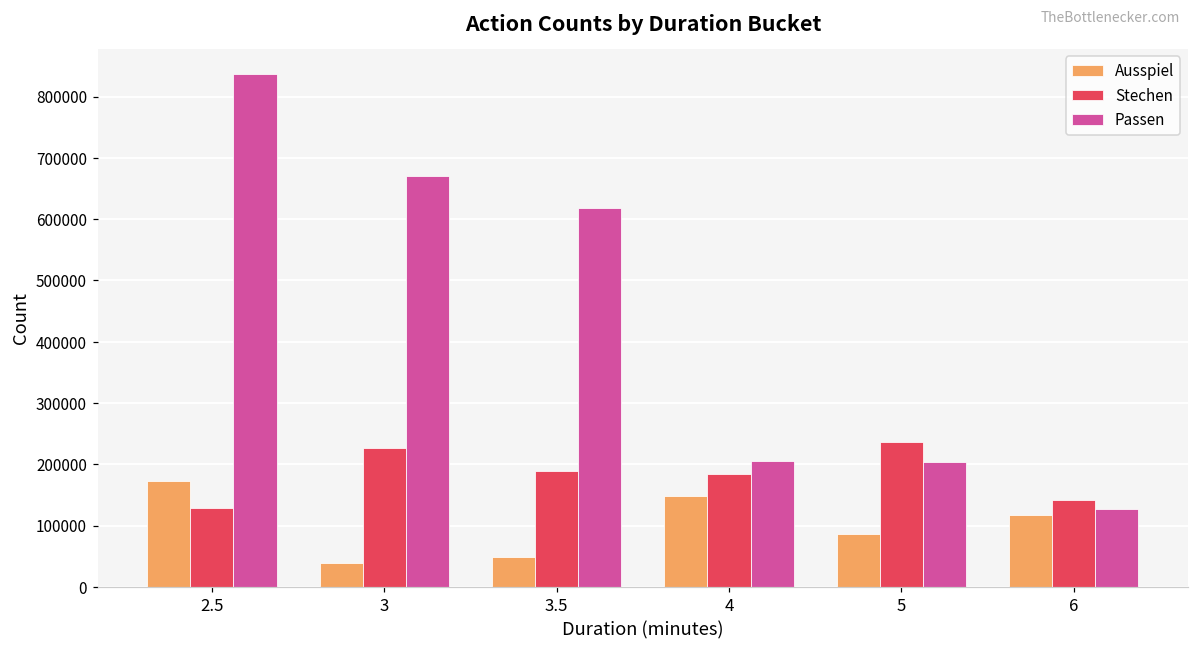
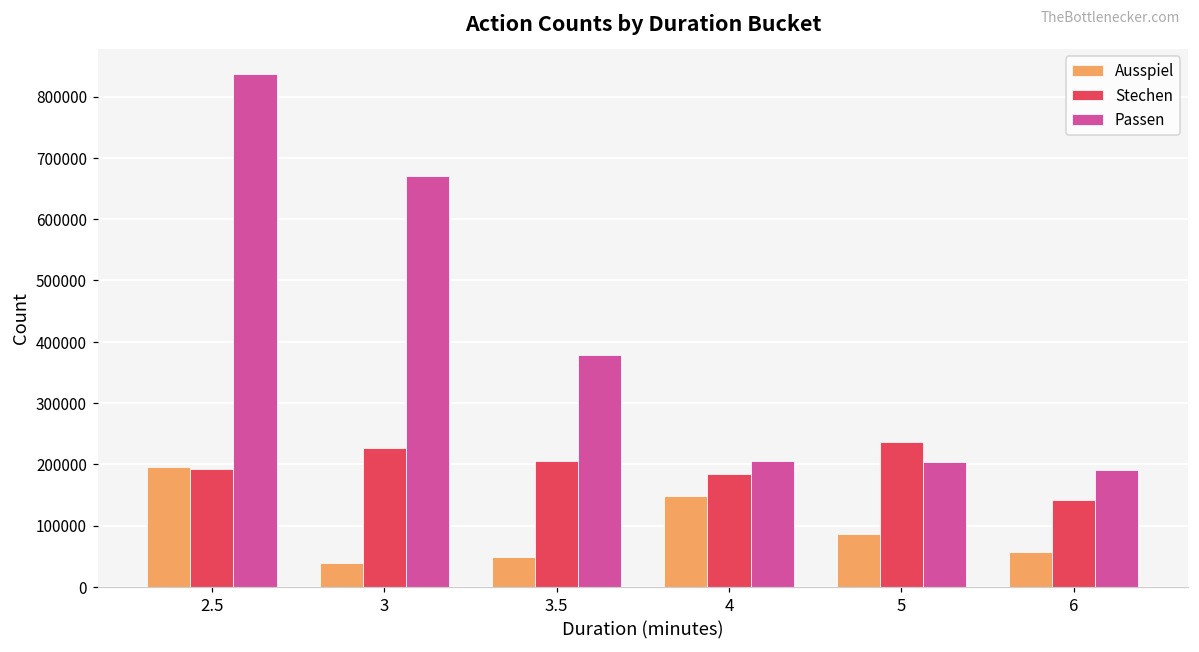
  {
    "Ausspiel": {
-     "2.5": 170000,
+     "2.5": 200000,
      "3": 40000,
      "3.5": 50000,
      "4": 150000,
      "5": 90000,
-     "6": 120000
+     "6": 60000
    },
    "Stechen": {
-     "2.5": 130000,
+     "2.5": 190000,
      "3": 230000,
-     "3.5": 190000,
+     "3.5": 210000,
      "4": 180000,
      "5": 240000,
      "6": 140000
    },
    "Passen": {
      "2.5": 840000,
      "3": 670000,
-     "3.5": 620000,
+     "3.5": 380000,
      "4": 200000,
      "5": 200000,
-     "6": 130000
+     "6": 190000
    }
  }
